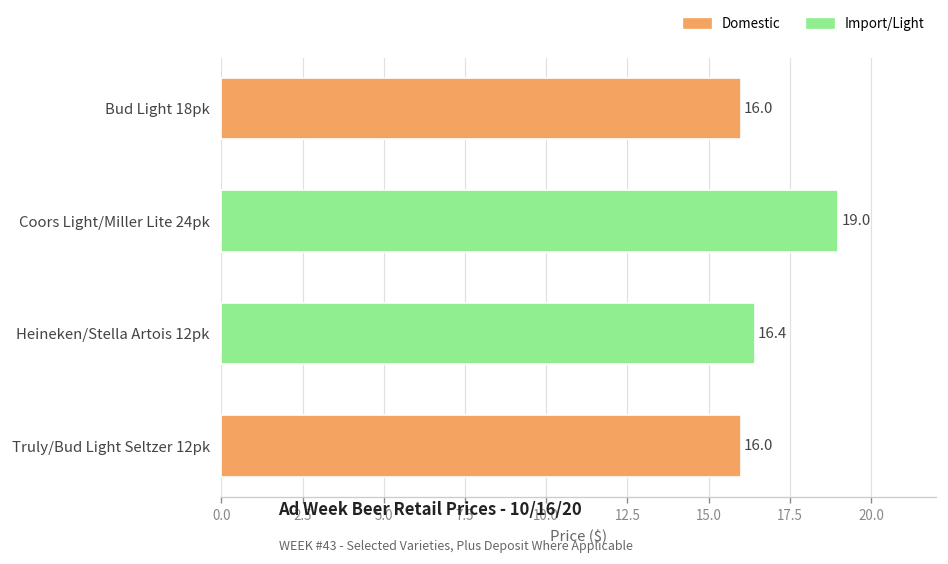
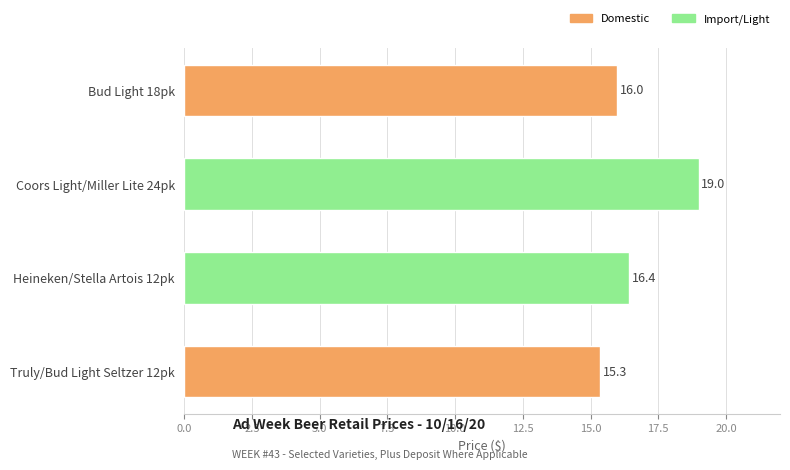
  {
    "Bud Light 18pk": 16.0,
    "Coors Light/Miller Lite 24pk": 19.0,
    "Heineken/Stella Artois 12pk": 16.4,
-   "Truly/Bud Light Seltzer 12pk": 16.0
+   "Truly/Bud Light Seltzer 12pk": 15.3
  }
